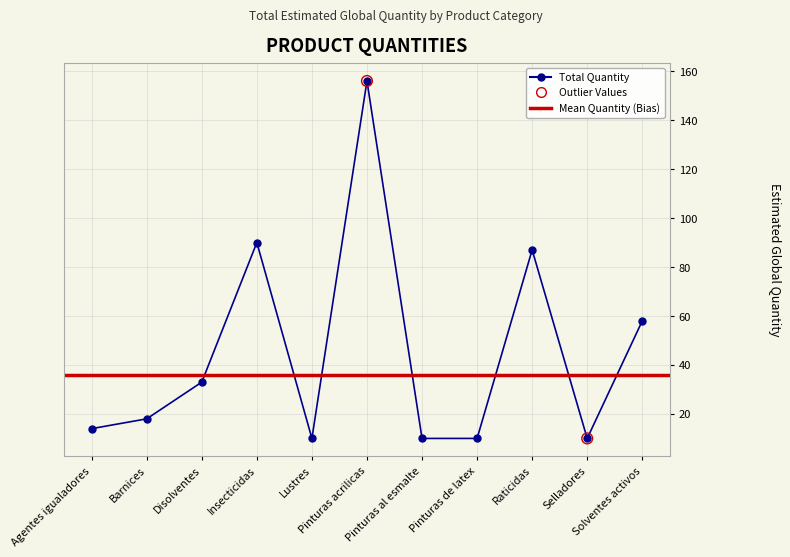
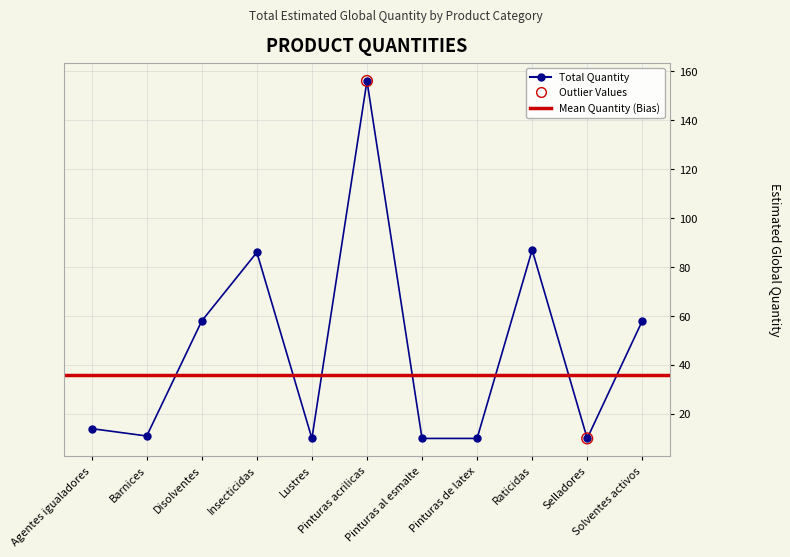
  {
    "Total Quantity": {
      "Agentes igualadores": 14,
-     "Barnices": 18,
-     "Disolventes": 33,
-     "Insecticidas": 90,
+     "Barnices": 11,
+     "Disolventes": 58,
+     "Insecticidas": 86,
      "Lustres": 10,
      "Pinturas al esmalte": 10,
      "Pinturas de latex": 10,
      "Raticidas": 87,
      "Solventes activos": 58
    }
  }
